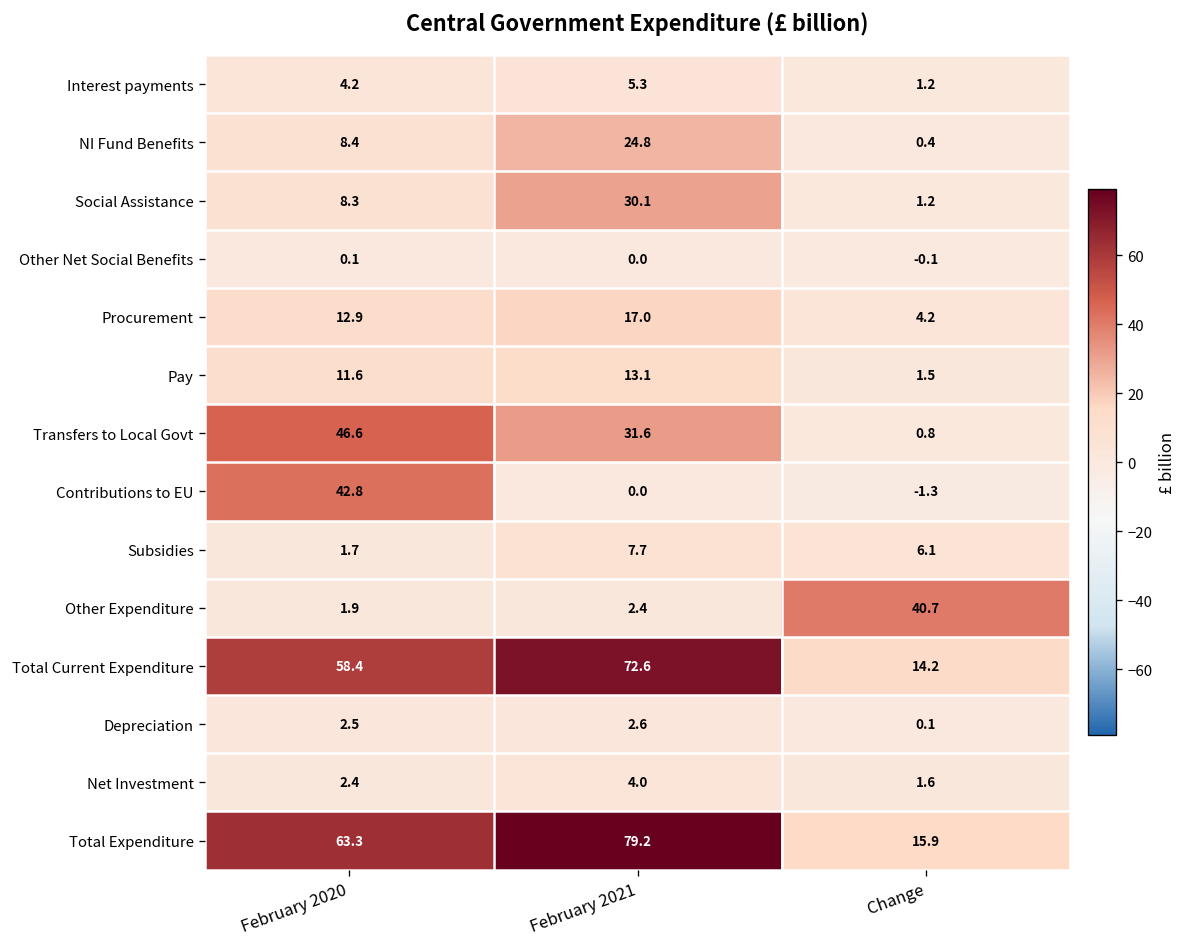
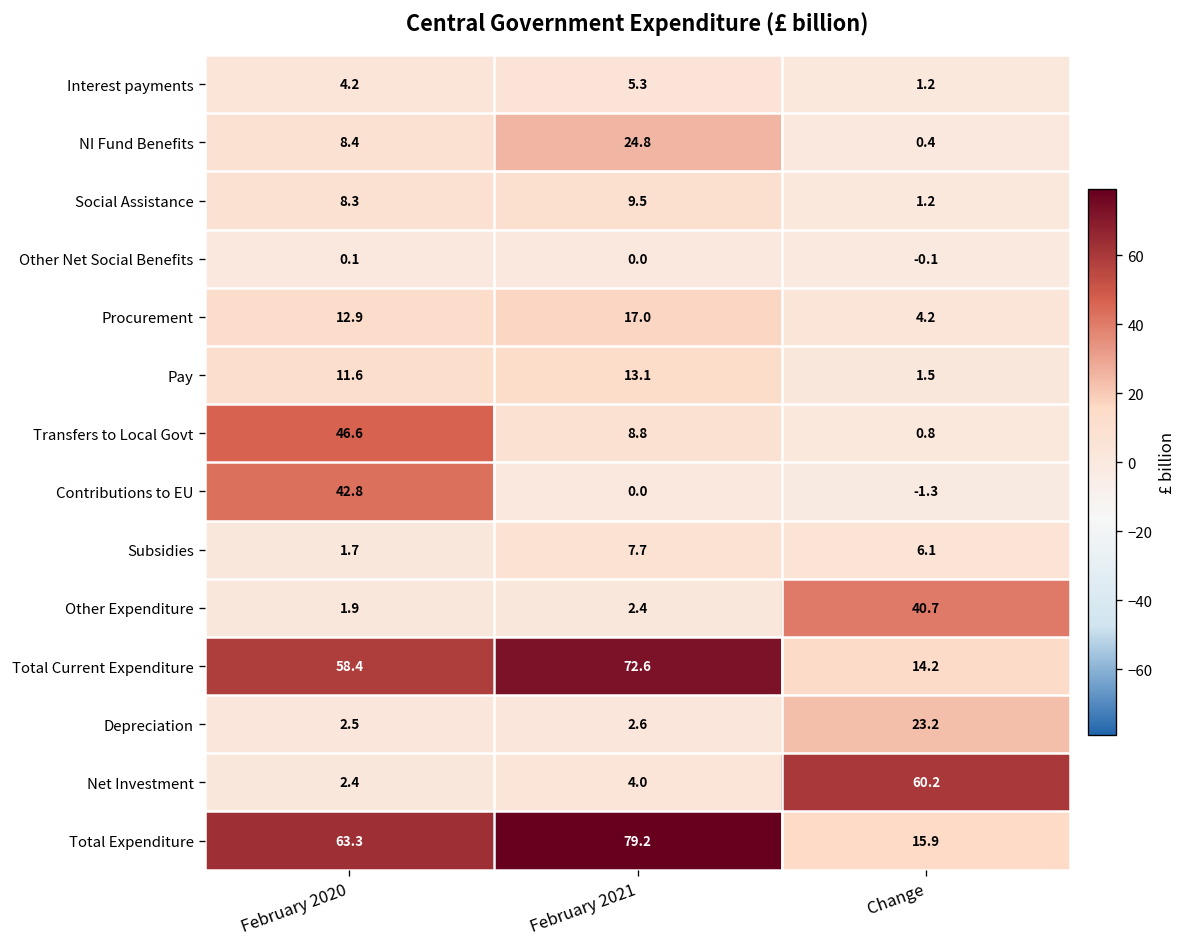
  {
    "Interest payments": {
      "February 2020": 4.2,
      "February 2021": 5.3,
      "Change": 1.2
    },
    "NI Fund Benefits": {
      "February 2020": 8.4,
      "February 2021": 24.8,
      "Change": 0.4
    },
    "Social Assistance": {
      "February 2020": 8.3,
-     "February 2021": 30.1,
+     "February 2021": 9.5,
      "Change": 1.2
    },
    "Other Net Social Benefits": {
      "February 2020": 0.1,
      "February 2021": 0.0,
      "Change": -0.1
    },
    "Procurement": {
      "February 2020": 12.9,
      "February 2021": 17.0,
      "Change": 4.2
    },
    "Pay": {
      "February 2020": 11.6,
      "February 2021": 13.1,
      "Change": 1.5
    },
    "Transfers to Local Govt": {
      "February 2020": 46.6,
-     "February 2021": 31.6,
+     "February 2021": 8.8,
      "Change": 0.8
    },
    "Contributions to EU": {
      "February 2020": 42.8,
      "February 2021": 0.0,
      "Change": -1.3
    },
    "Subsidies": {
      "February 2020": 1.7,
      "February 2021": 7.7,
      "Change": 6.1
    },
    "Other Expenditure": {
      "February 2020": 1.9,
      "February 2021": 2.4,
      "Change": 40.7
    },
    "Total Current Expenditure": {
      "February 2020": 58.4,
      "February 2021": 72.6,
      "Change": 14.2
    },
    "Depreciation": {
      "February 2020": 2.5,
      "February 2021": 2.6,
-     "Change": 0.1
+     "Change": 23.2
    },
    "Net Investment": {
      "February 2020": 2.4,
      "February 2021": 4.0,
-     "Change": 1.6
+     "Change": 60.2
    },
    "Total Expenditure": {
      "February 2020": 63.3,
      "February 2021": 79.2,
      "Change": 15.9
    }
  }
